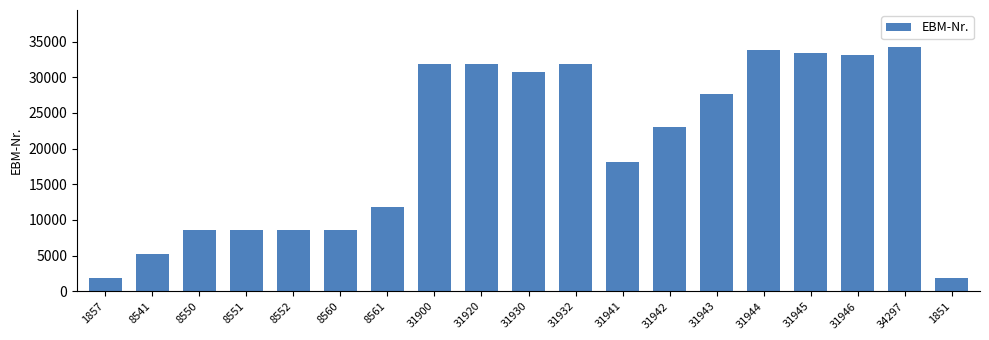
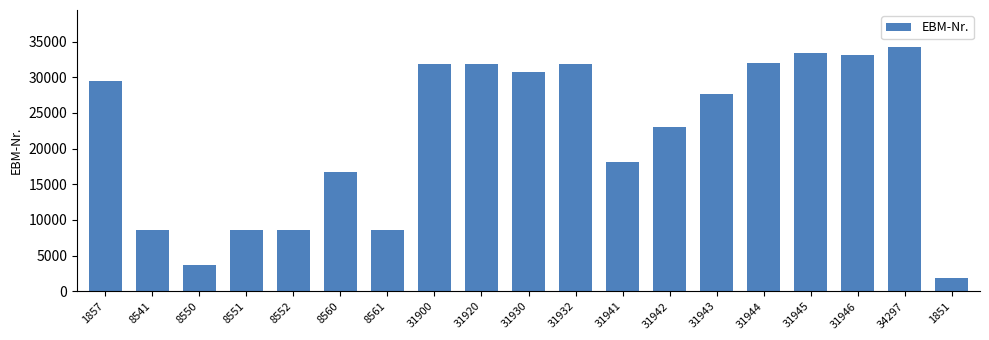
  {
-   "1857": 2000,
-   "8541": 5000,
-   "8550": 9000,
+   "1857": 29000,
+   "8541": 9000,
+   "8550": 4000,
    "8551": 9000,
    "8552": 9000,
-   "8560": 9000,
-   "8561": 12000,
+   "8560": 17000,
+   "8561": 9000,
    "31900": 32000,
    "31920": 32000,
    "31930": 31000,
    "31932": 32000,
    "31941": 18000,
    "31942": 23000,
    "31943": 28000,
-   "31944": 34000,
+   "31944": 32000,
    "31945": 33000,
    "31946": 33000,
    "34297": 34000,
    "1851": 2000
  }
